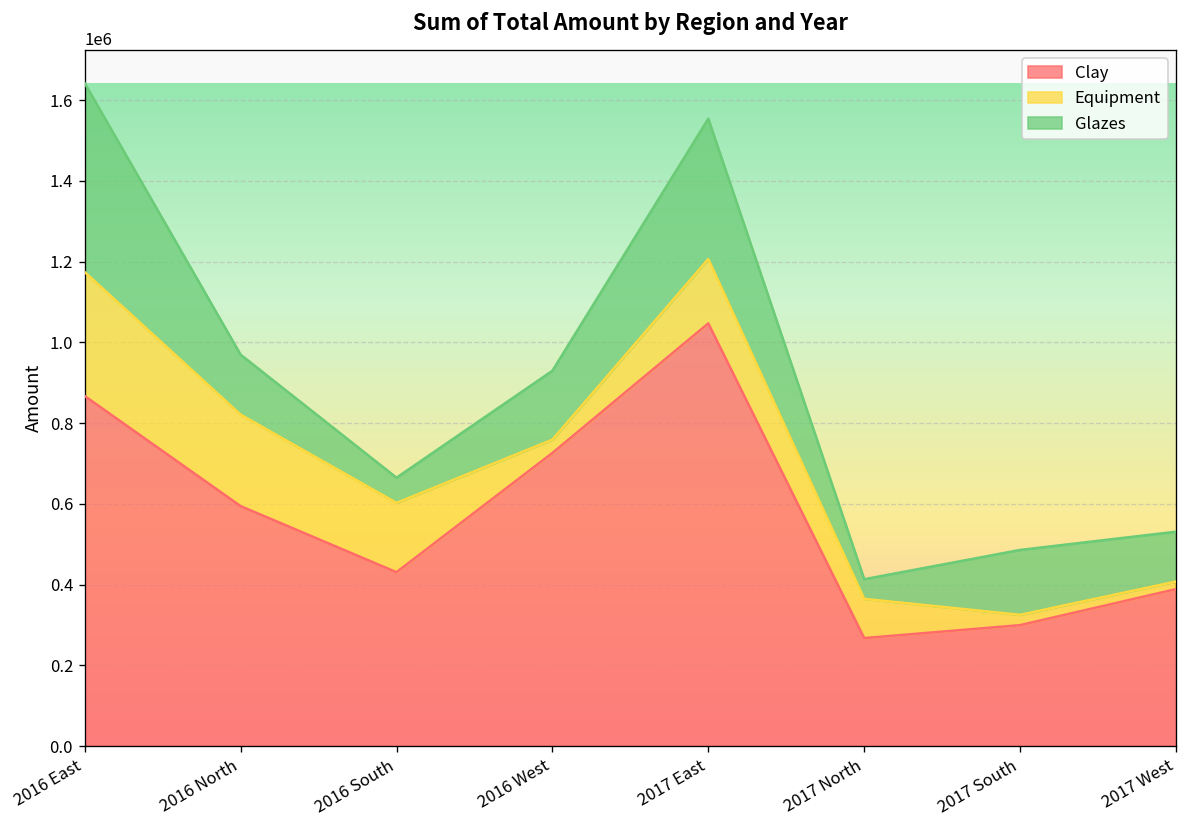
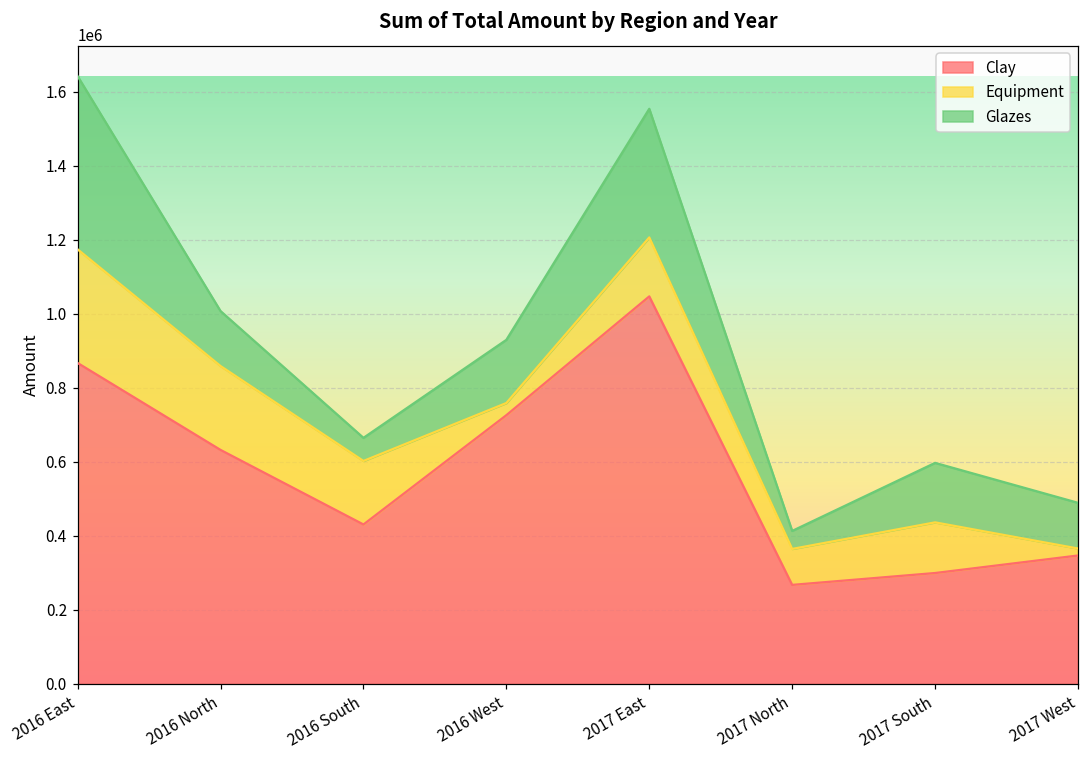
  {
    "Clay": {
      "2016 East": 870000,
-     "2016 North": 590000,
+     "2016 North": 630000,
      "2016 South": 430000,
      "2016 West": 730000,
      "2017 East": 1050000,
      "2017 North": 270000,
      "2017 South": 300000,
-     "2017 West": 390000
+     "2017 West": 350000
    },
    "Equipment": {
      "2016 East": 310000,
      "2016 North": 230000,
      "2016 South": 170000,
      "2016 West": 30000,
      "2017 East": 160000,
      "2017 North": 100000,
-     "2017 South": 30000,
+     "2017 South": 140000,
      "2017 West": 20000
    },
    "Glazes": {
      "2016 East": 470000,
      "2016 North": 150000,
      "2016 South": 60000,
      "2016 West": 170000,
      "2017 East": 350000,
      "2017 North": 50000,
      "2017 South": 160000,
      "2017 West": 120000
    }
  }
